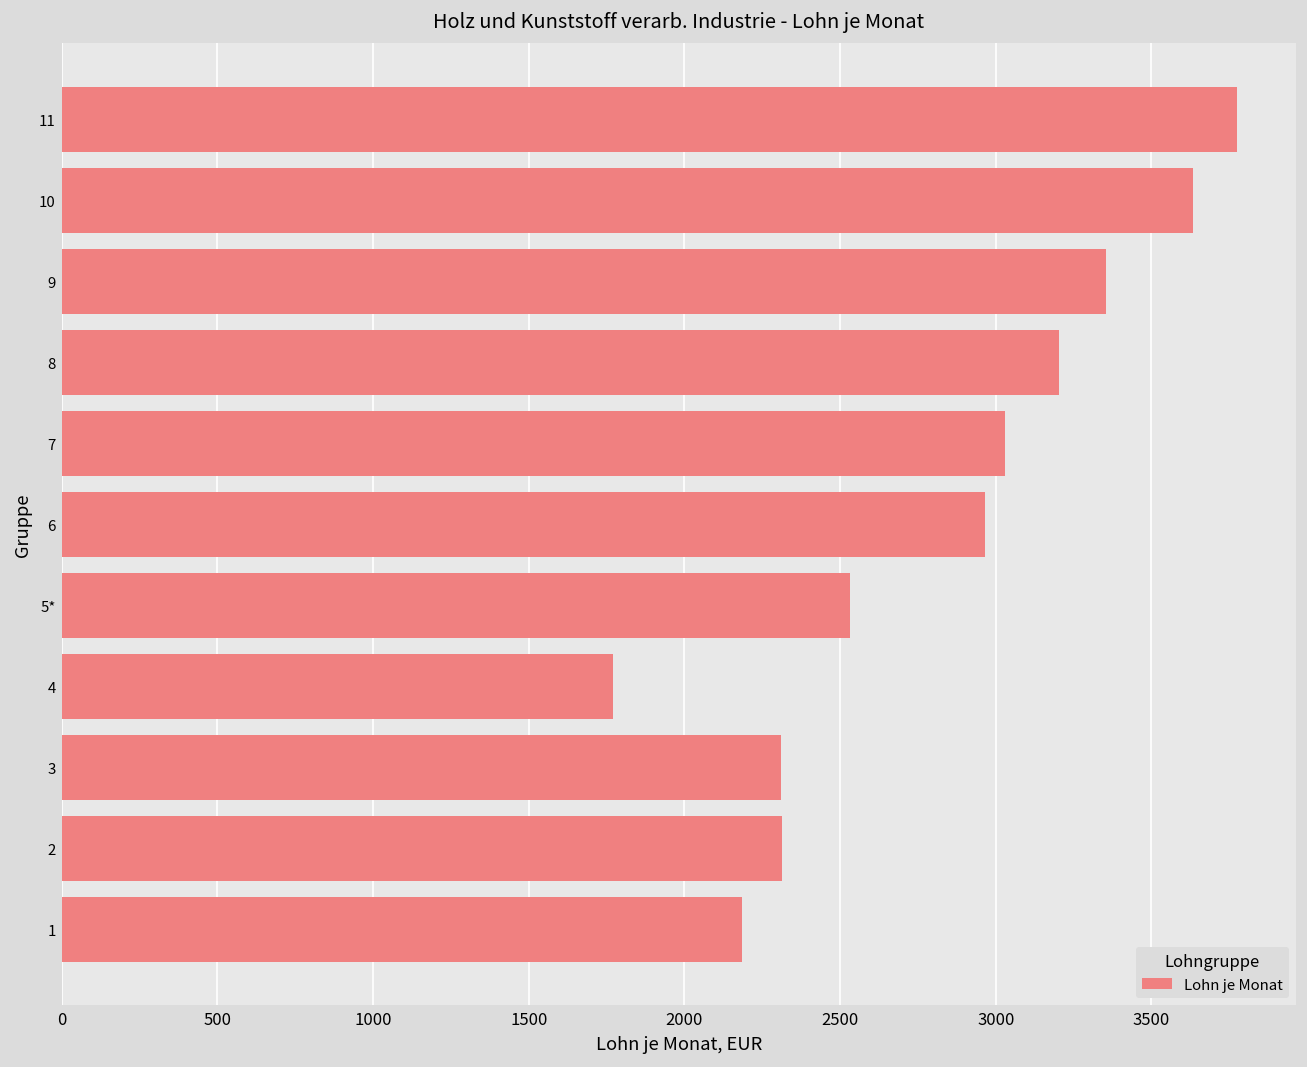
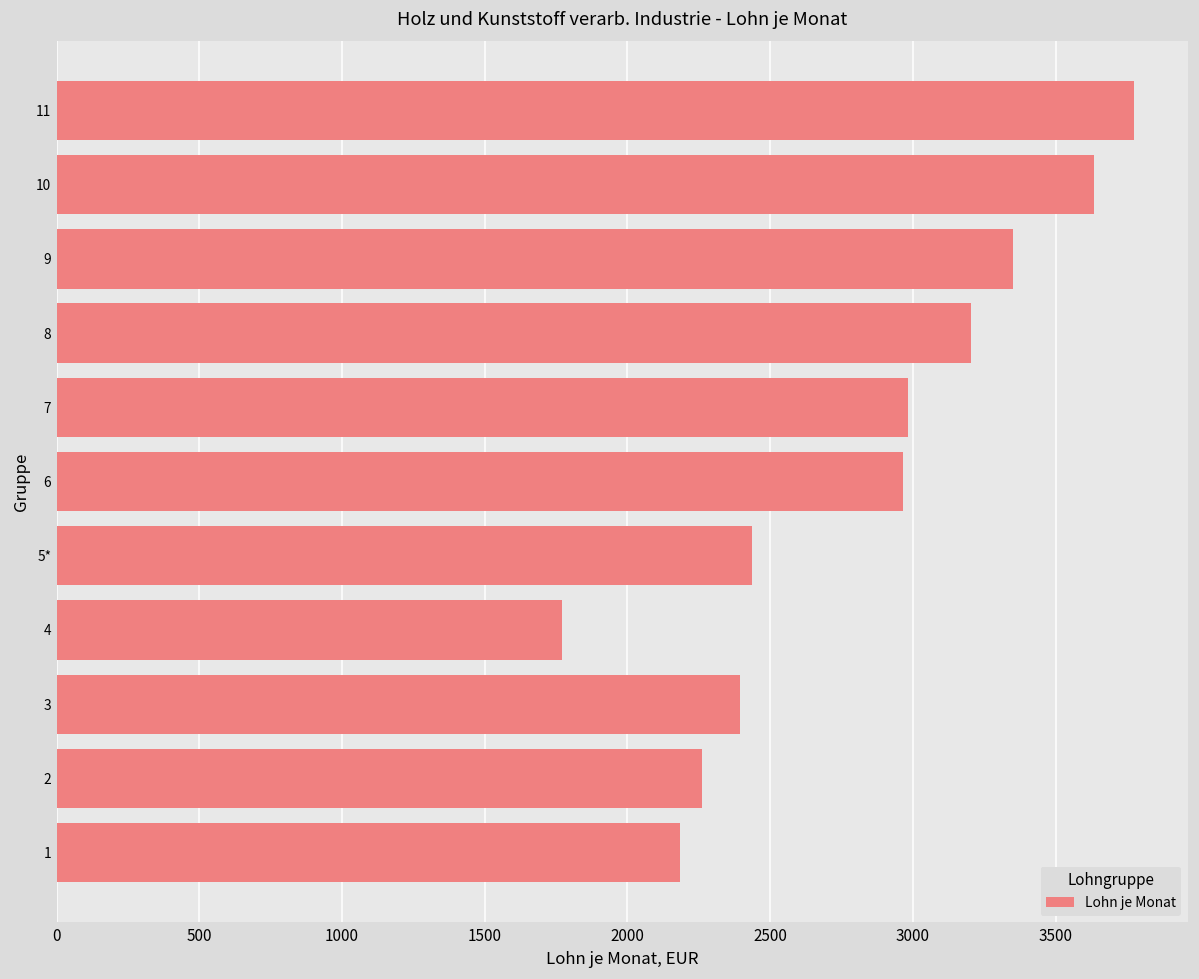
  {
    "11": 3780,
    "10": 3630,
    "9": 3350,
    "8": 3200,
-   "7": 3030,
+   "7": 2980,
    "6": 2970,
-   "5*": 2530,
+   "5*": 2440,
    "4": 1770,
-   "3": 2310,
-   "2": 2310,
+   "3": 2400,
+   "2": 2260,
    "1": 2180
  }
